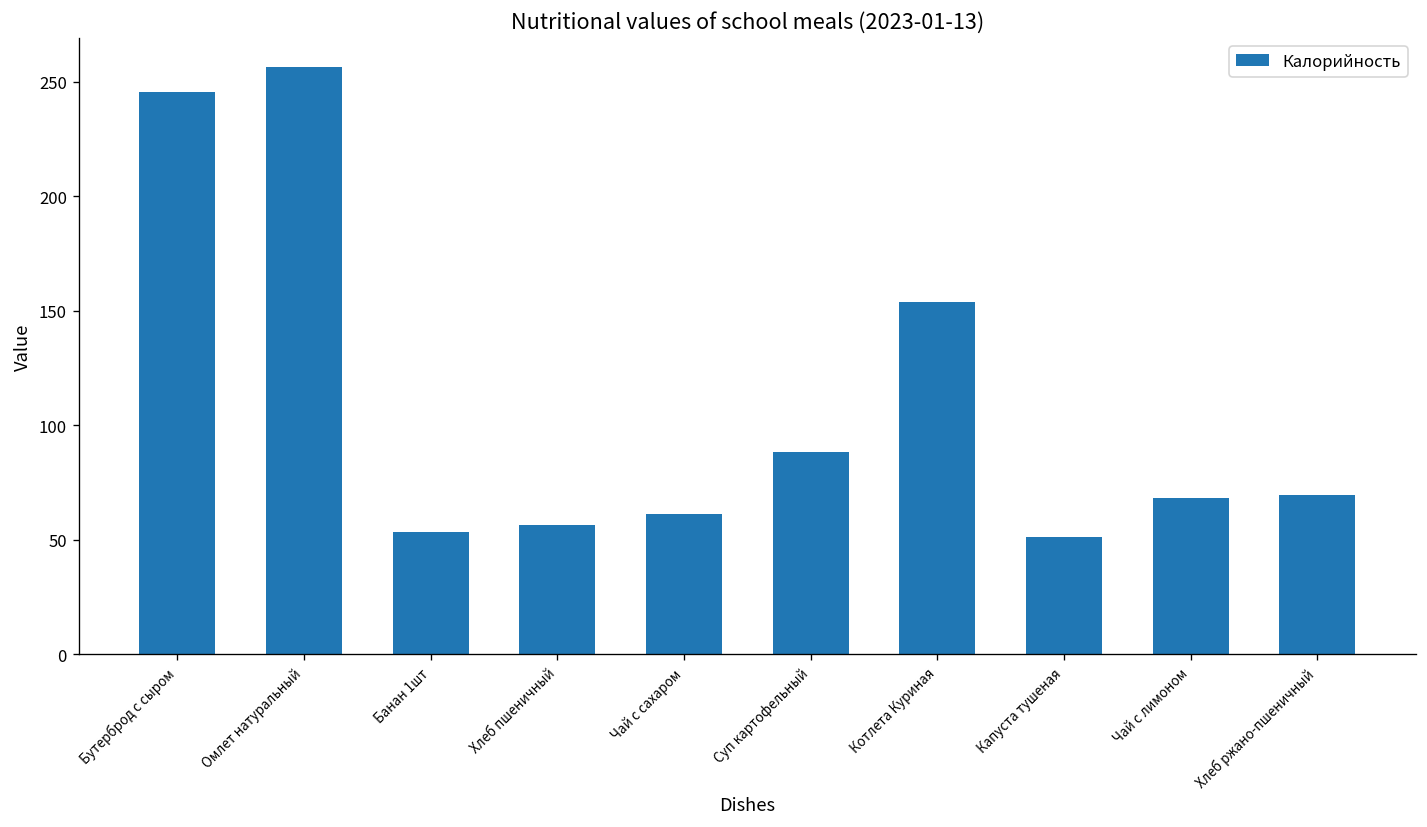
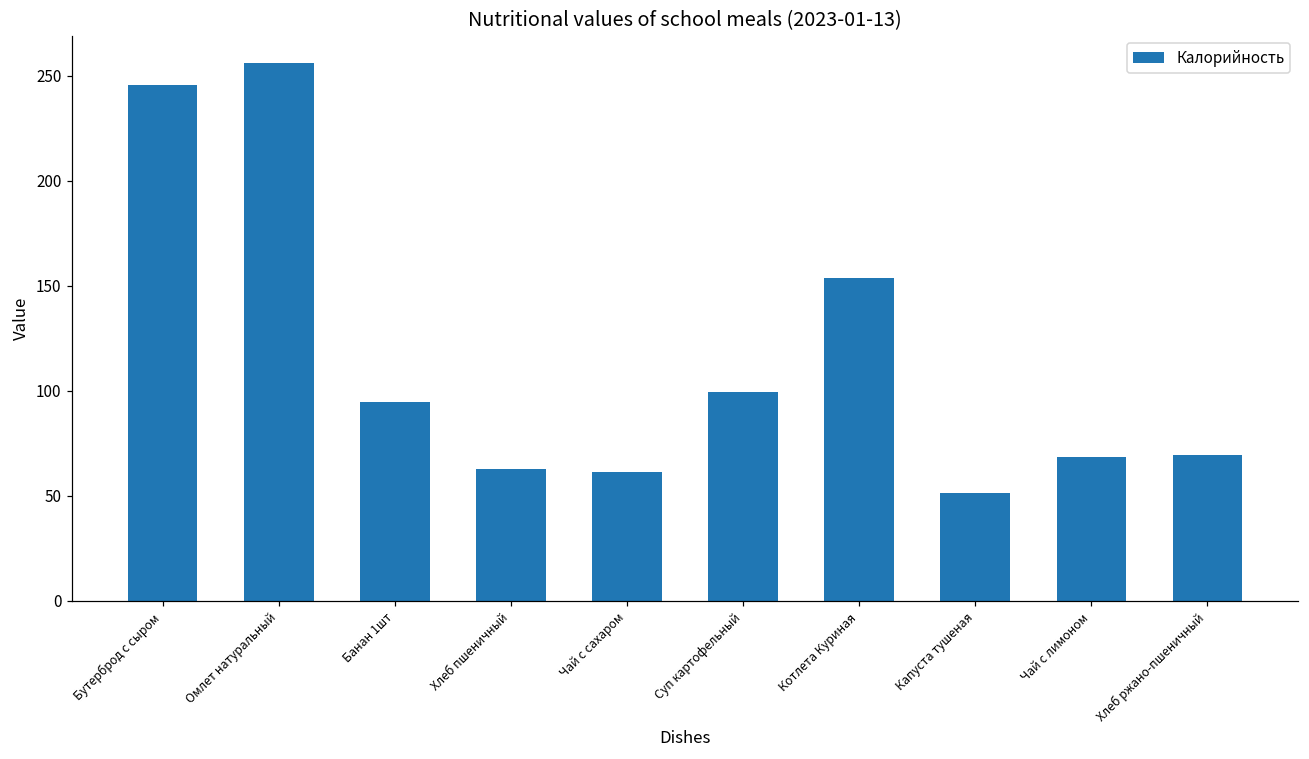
  {
    "Бутерброд с сыром": 245,
    "Омлет натуральный": 256,
-   "Банан 1шт": 54,
-   "Хлеб пшеничный": 56,
+   "Банан 1шт": 95,
+   "Хлеб пшеничный": 63,
    "Чай с сахаром": 61,
-   "Суп картофельный": 88,
+   "Суп картофельный": 99,
    "Котлета Куриная": 154,
    "Капуста тушеная": 51,
    "Чай с лимоном": 68,
    "Хлеб ржано-пшеничный": 70
  }
